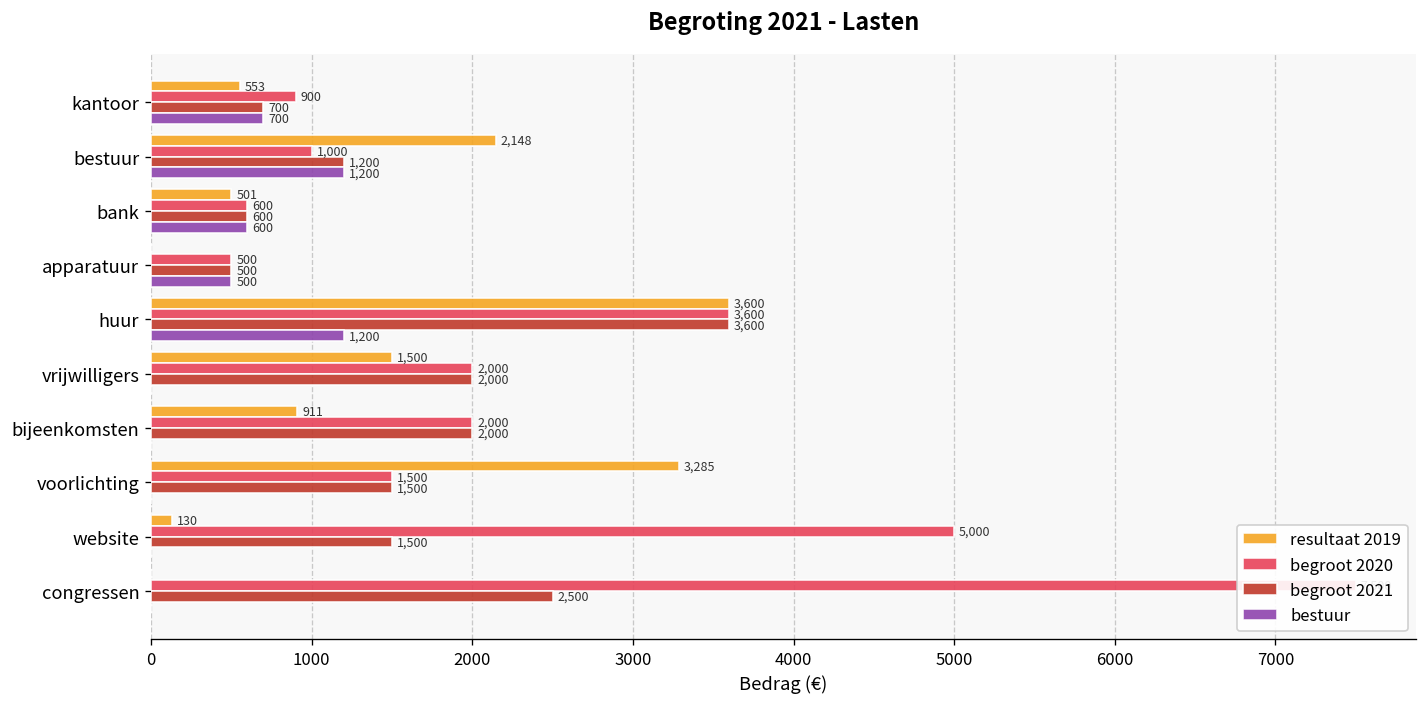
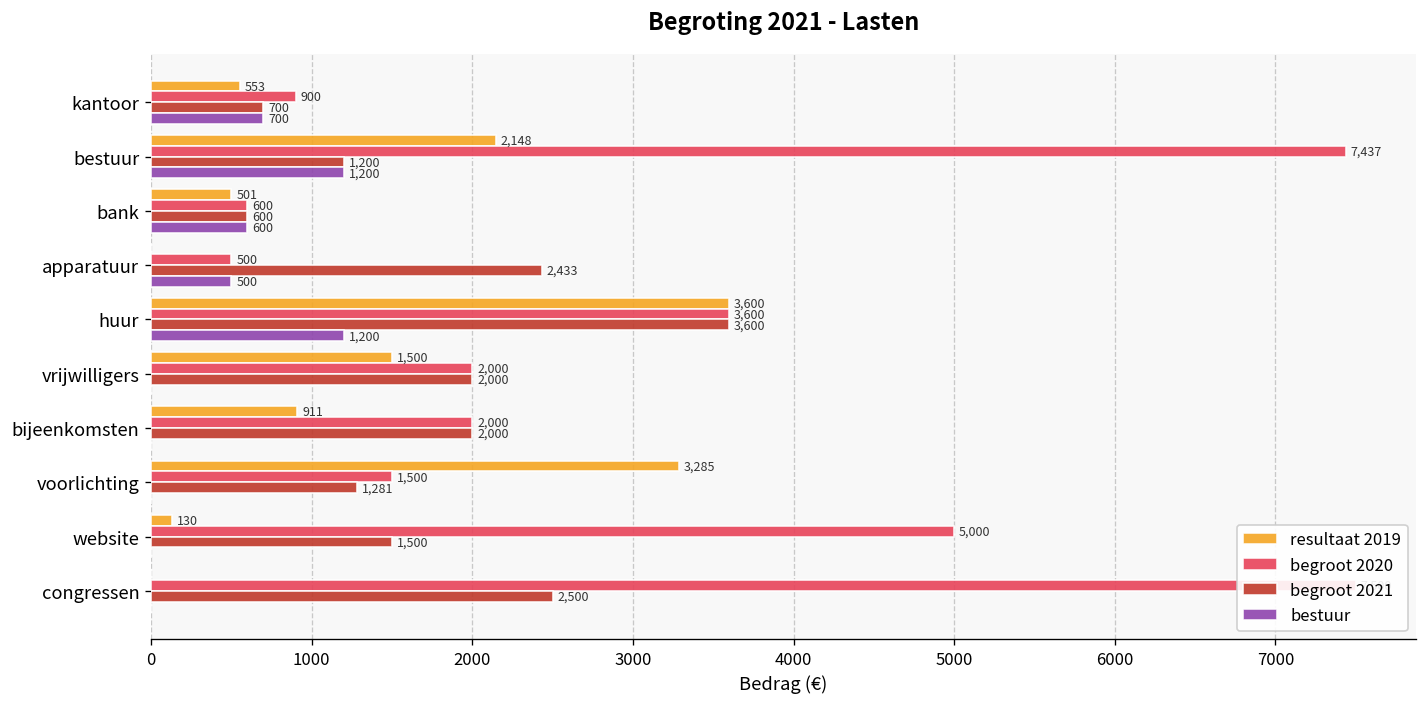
  {
    "resultaat 2019": {
      "kantoor": "553",
      "bestuur": "2,148",
      "bank": "501",
      "huur": "3,600",
      "vrijwilligers": "1,500",
      "bijeenkomsten": "911",
      "voorlichting": "3,285",
      "website": "130"
    },
    "begroot 2020": {
      "kantoor": "900",
-     "bestuur": "1,000",
+     "bestuur": "7,437",
      "bank": "600",
      "apparatuur": "500",
      "huur": "3,600",
      "vrijwilligers": "2,000",
      "bijeenkomsten": "2,000",
      "voorlichting": "1,500",
      "website": "5,000"
    },
    "begroot 2021": {
      "kantoor": "700",
      "bestuur": "1,200",
      "bank": "600",
-     "apparatuur": "500",
+     "apparatuur": "2,433",
      "huur": "3,600",
      "vrijwilligers": "2,000",
      "bijeenkomsten": "2,000",
-     "voorlichting": "1,500",
+     "voorlichting": "1,281",
      "website": "1,500",
      "congressen": "2,500"
    },
    "bestuur": {
      "kantoor": "700",
      "bestuur": "1,200",
      "bank": "600",
      "apparatuur": "500",
      "huur": "1,200"
    }
  }
